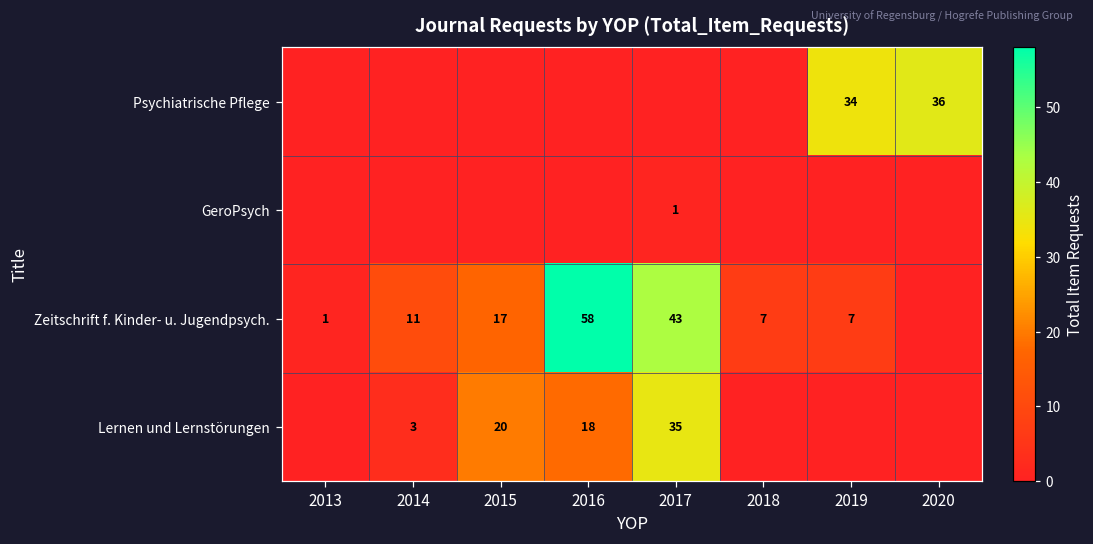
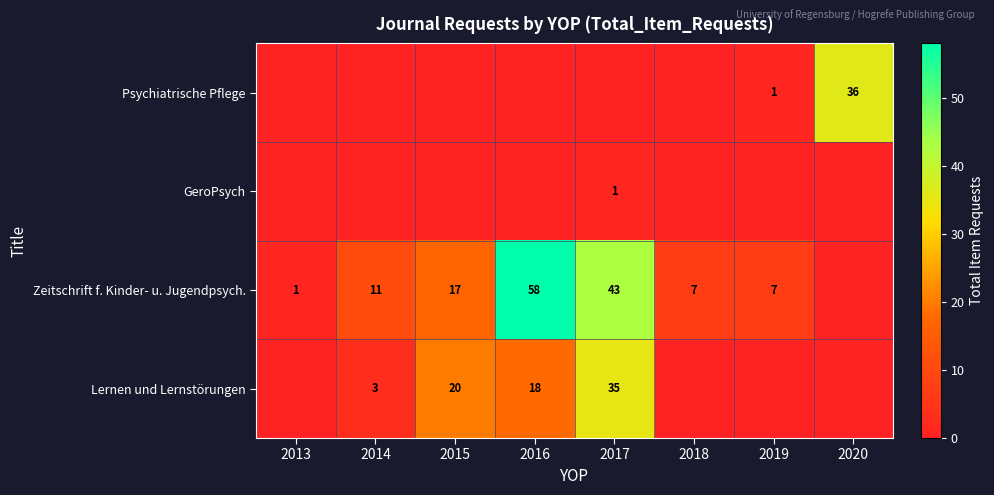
  {
    "Psychiatrische Pflege": {
-     "2019": 34,
+     "2019": 1,
      "2020": 36
    },
    "GeroPsych": {
      "2017": 1
    },
    "Zeitschrift f. Kinder- u. Jugendpsych.": {
      "2013": 1,
      "2014": 11,
      "2015": 17,
      "2016": 58,
      "2017": 43,
      "2018": 7,
      "2019": 7
    },
    "Lernen und Lernstörungen": {
      "2014": 3,
      "2015": 20,
      "2016": 18,
      "2017": 35
    }
  }
